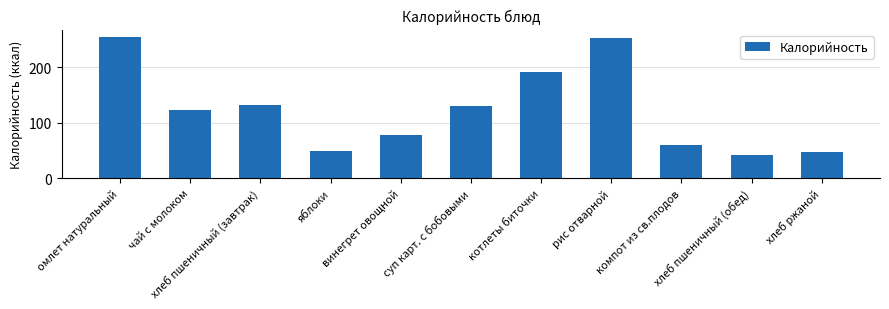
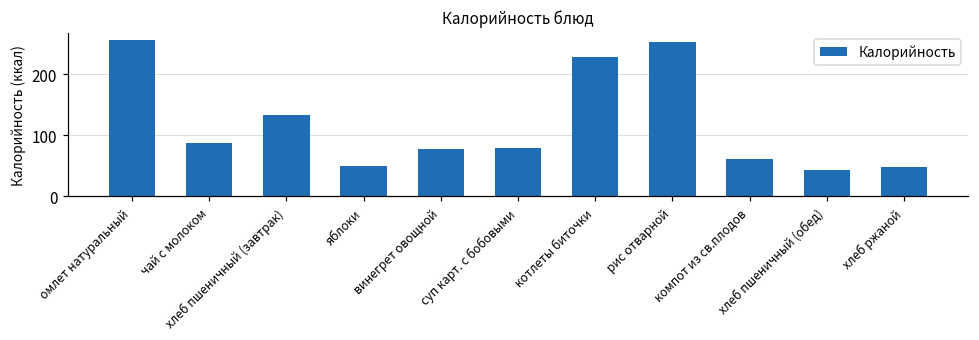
  {
    "омлет натуральный": 260,
-   "чай с молоком": 120,
+   "чай с молоком": 90,
    "хлеб пшеничный (завтрак)": 130,
    "яблоки": 50,
    "винегрет овощной": 80,
-   "суп карт. с бобовыми": 130,
-   "котлеты биточки": 190,
+   "суп карт. с бобовыми": 80,
+   "котлеты биточки": 230,
    "рис отварной": 250,
    "компот из св.плодов": 60,
    "хлеб пшеничный (обед)": 40,
    "хлеб ржаной": 50
  }
